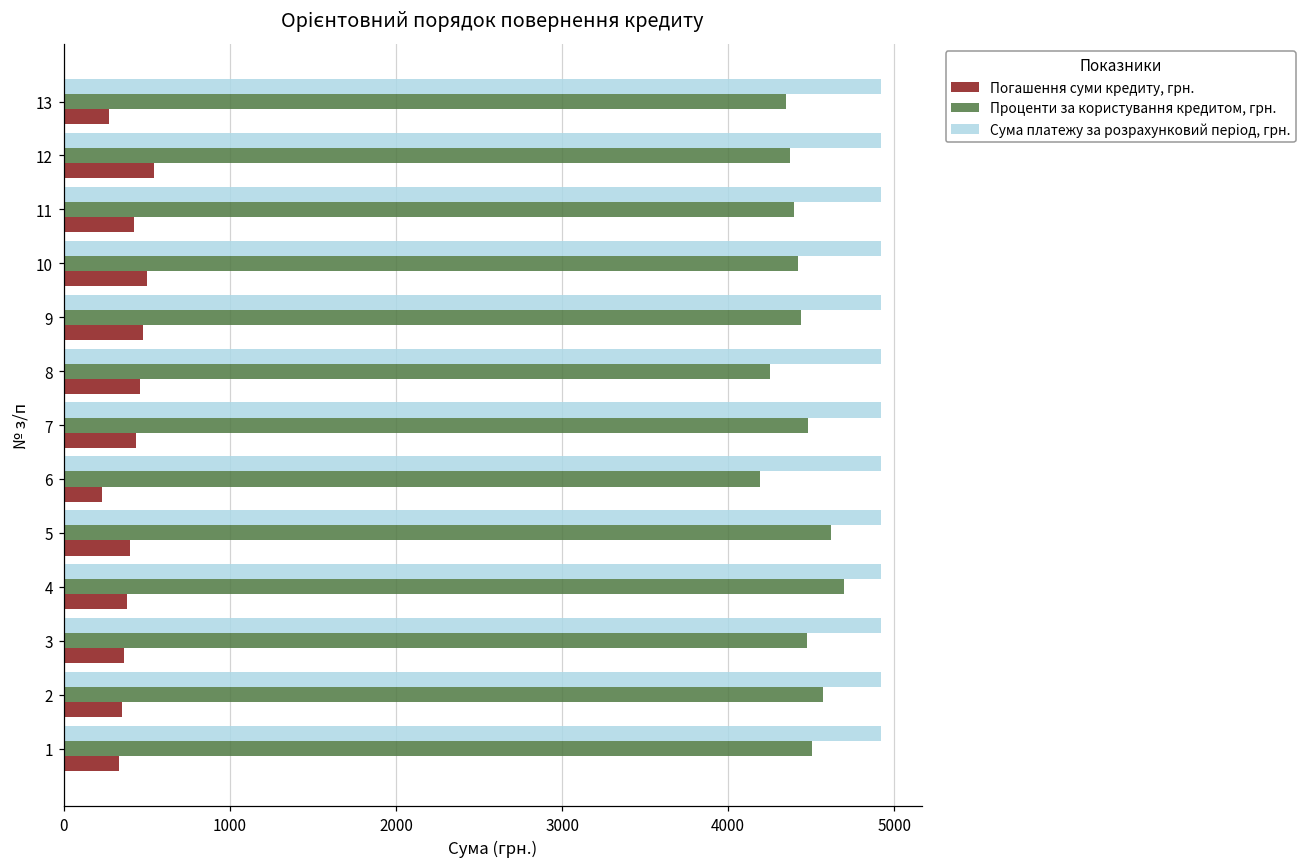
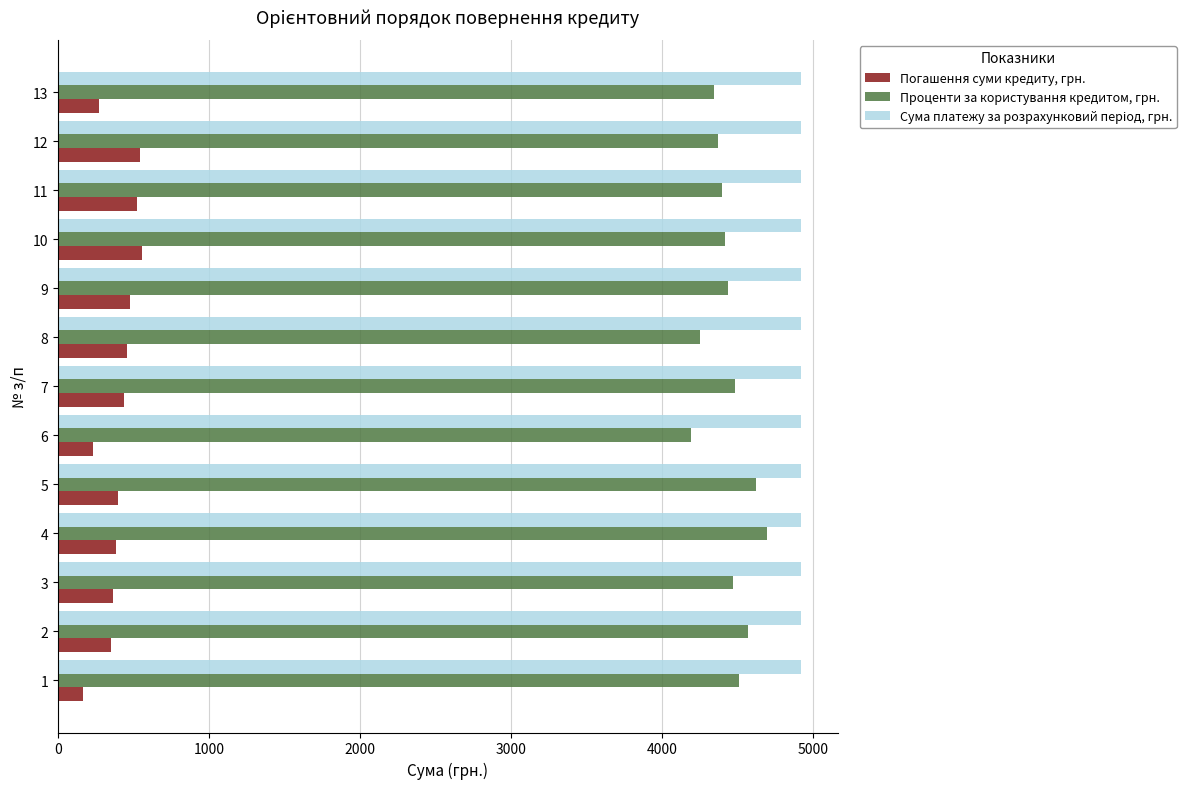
  {
    "Погашення суми кредиту, грн.": {
      "13": 270,
      "12": 550,
-     "11": 420,
-     "10": 500,
+     "11": 520,
+     "10": 560,
      "9": 480,
      "8": 460,
      "7": 440,
      "6": 230,
      "5": 400,
      "4": 380,
      "3": 370,
      "2": 350,
-     "1": 330
+     "1": 170
    },
    "Проценти за користування кредитом, грн.": {
      "13": 4350,
      "12": 4370,
      "11": 4390,
      "10": 4420,
      "9": 4440,
      "8": 4250,
      "7": 4480,
      "6": 4190,
      "5": 4620,
      "4": 4700,
      "3": 4470,
      "2": 4570,
      "1": 4510
    },
    "Сума платежу за розрахунковий період, грн.": {
      "13": 4920,
      "12": 4920,
      "11": 4920,
      "10": 4920,
      "9": 4920,
      "8": 4920,
      "7": 4920,
      "6": 4920,
      "5": 4920,
      "4": 4920,
      "3": 4920,
      "2": 4920,
      "1": 4920
    }
  }
